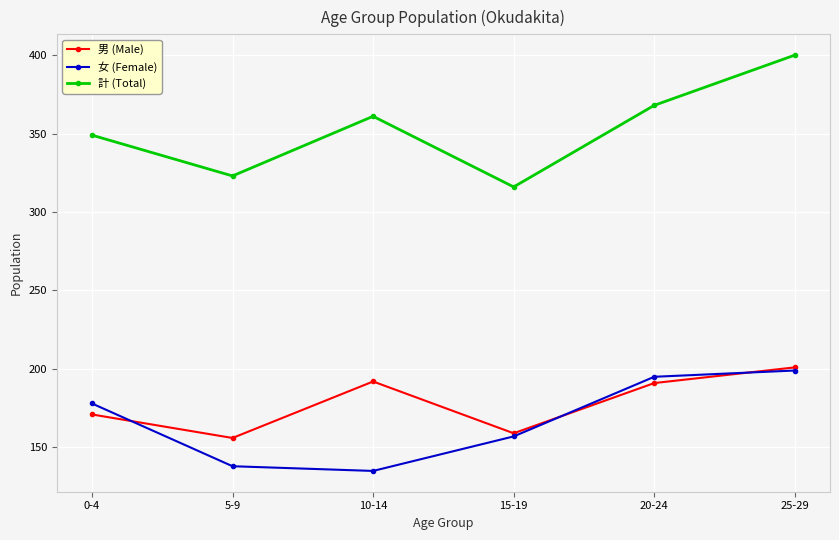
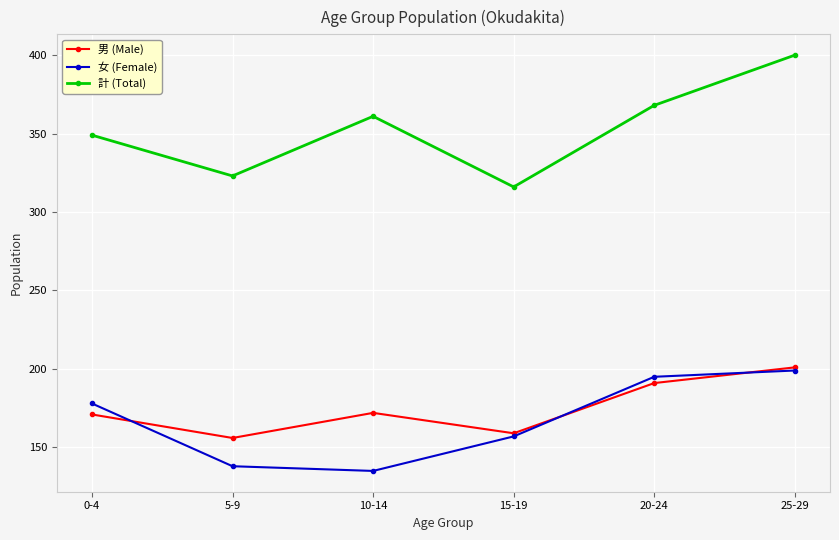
  {
    "男 (Male)": {
      "0-4": 171,
      "5-9": 156,
-     "10-14": 192,
+     "10-14": 172,
      "15-19": 159,
      "20-24": 191,
      "25-29": 201
    },
    "女 (Female)": {
      "0-4": 178,
      "5-9": 138,
      "10-14": 135,
      "15-19": 157,
      "20-24": 195,
      "25-29": 199
    },
    "計 (Total)": {
      "0-4": 349,
      "5-9": 323,
      "10-14": 361,
      "15-19": 316,
      "20-24": 368,
      "25-29": 400
    }
  }
